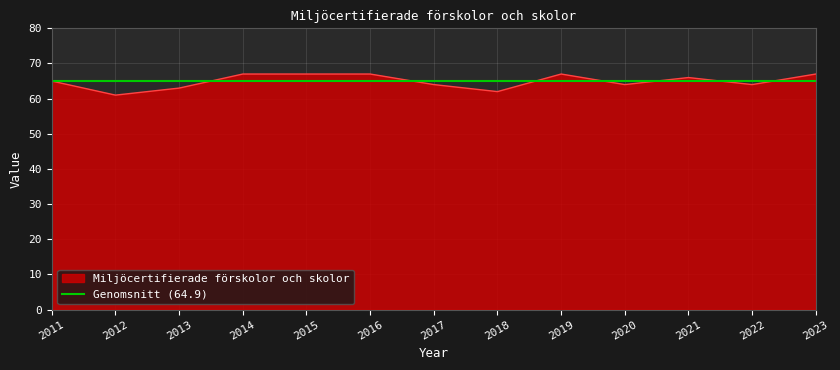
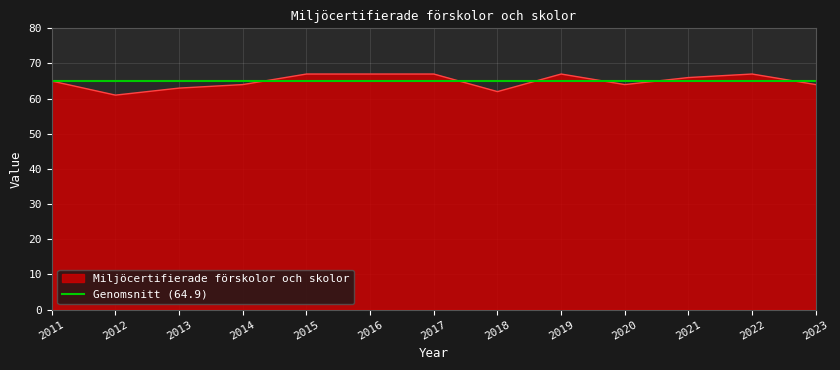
  {
    "2011": 65,
    "2012": 61,
    "2013": 63,
-   "2014": 67,
+   "2014": 64,
    "2015": 67,
    "2016": 67,
-   "2017": 64,
+   "2017": 67,
    "2018": 62,
    "2019": 67,
    "2020": 64,
    "2021": 66,
-   "2022": 64,
-   "2023": 67
+   "2022": 67,
+   "2023": 64
  }
